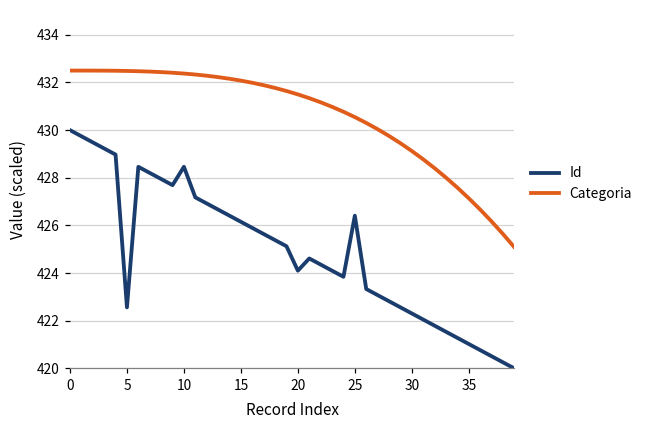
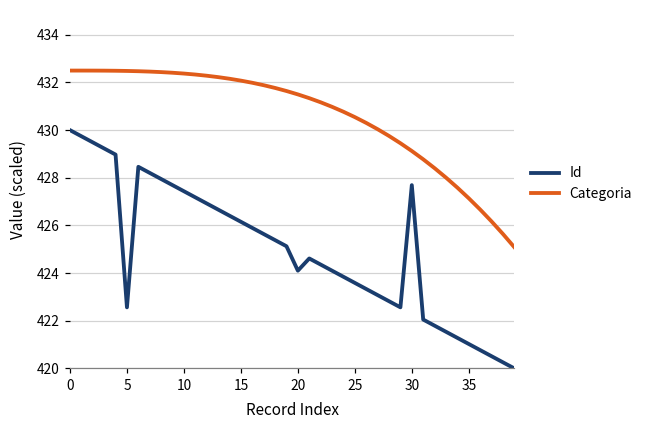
  {
    "Id": {
      "0": 430.0,
      "5": 422.6,
-     "10": 428.5,
+     "10": 427.4,
      "15": 426.2,
      "20": 424.1,
-     "25": 426.4,
-     "30": 422.3,
+     "25": 423.6,
+     "30": 427.7,
      "35": 421.0
    },
    "Categoria": {
      "0": 432.5,
      "5": 432.5,
      "10": 432.4,
      "15": 432.1,
      "20": 431.5,
      "25": 430.5,
      "30": 429.1,
      "35": 427.1
    }
  }
